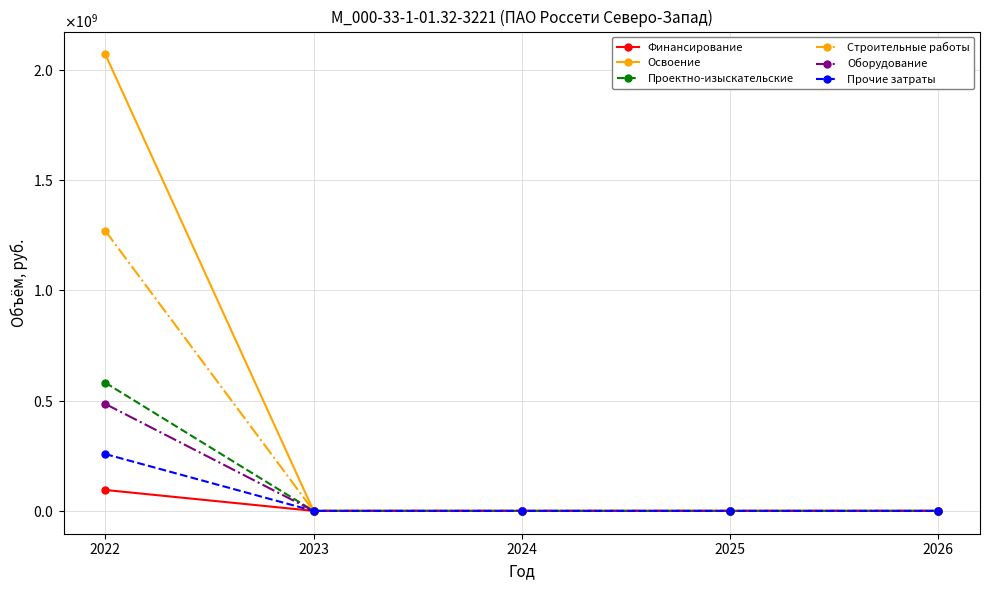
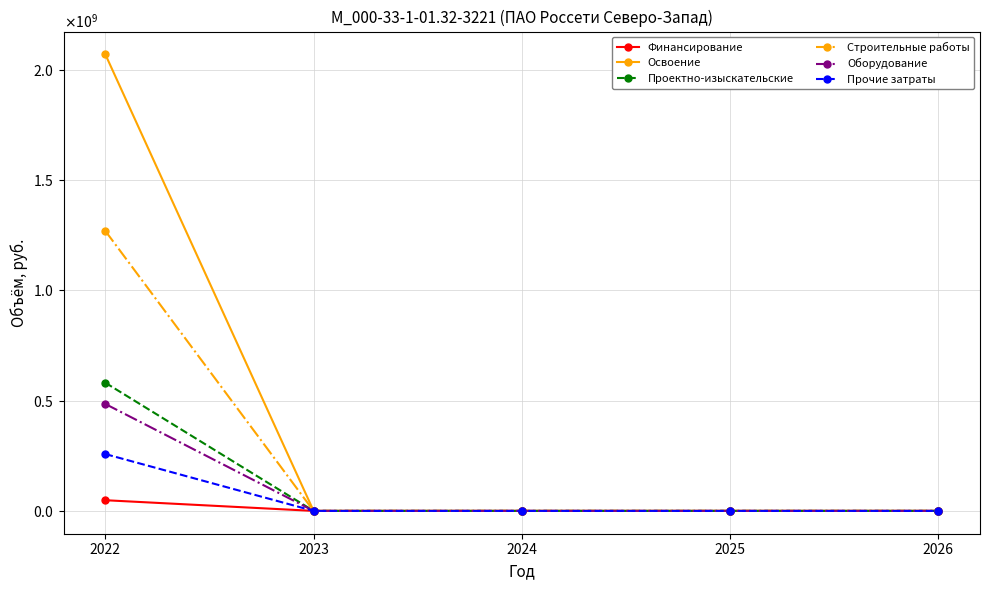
  {
    "Финансирование": {
-     "2022": 90000000
+     "2022": 50000000
    },
    "Проектно-изыскательские": {
      "2022": 580000000
    },
    "Оборудование": {
      "2022": 480000000
    },
    "Прочие затраты": {
      "2022": 260000000
    }
  }
